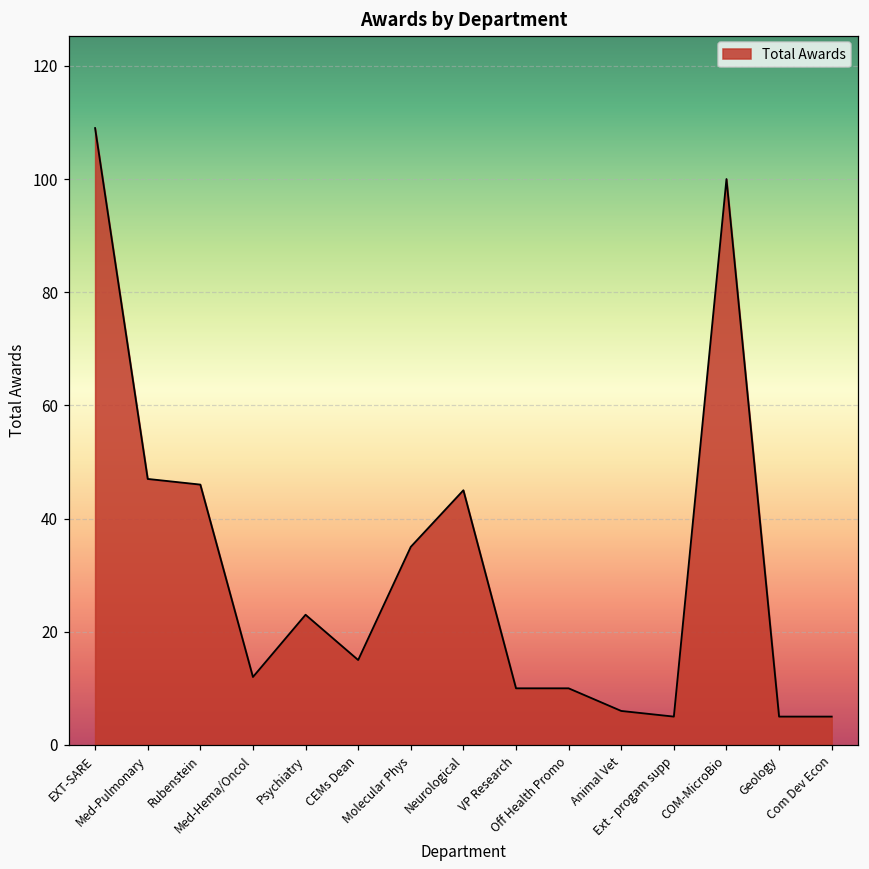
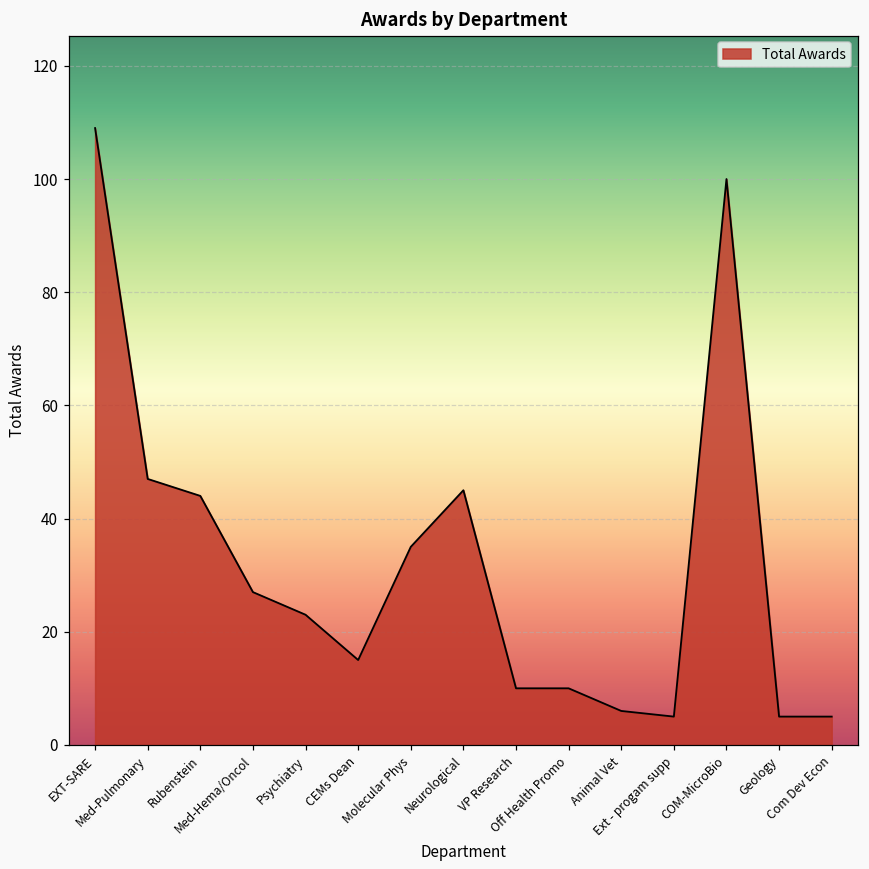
  {
    "EXT-SARE": 109,
    "Med-Pulmonary": 47,
-   "Rubenstein": 46,
-   "Med-Hema/Oncol": 12,
+   "Rubenstein": 44,
+   "Med-Hema/Oncol": 27,
    "Psychiatry": 23,
    "CEMs Dean": 15,
    "Molecular Phys": 35,
    "Neurological": 45,
    "VP Research": 10,
    "Off Health Promo": 10,
    "Animal Vet": 6,
    "Ext - progam supp": 5,
    "COM-MicroBio": 100,
    "Geology": 5,
    "Com Dev Econ": 5
  }
